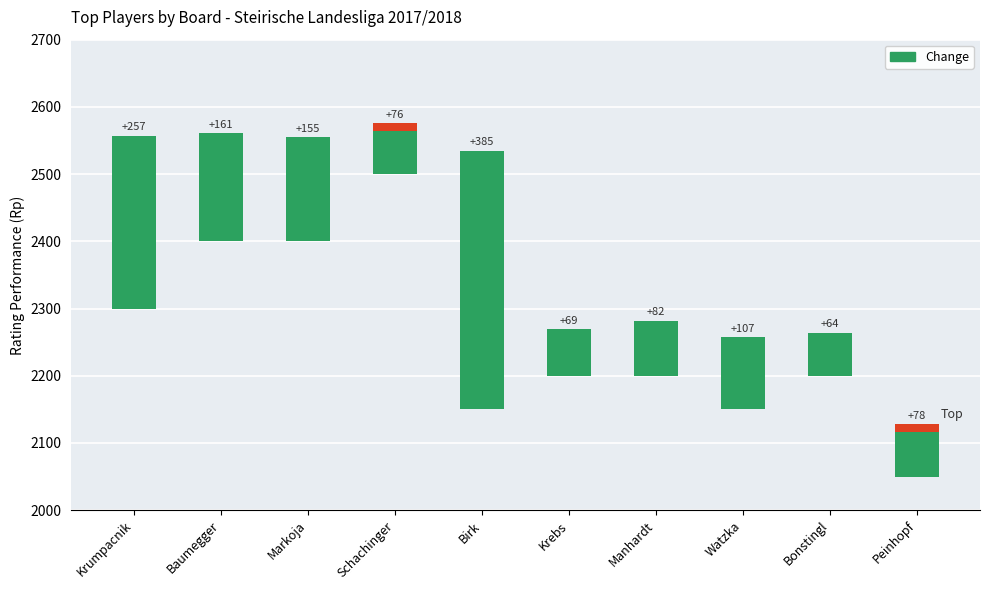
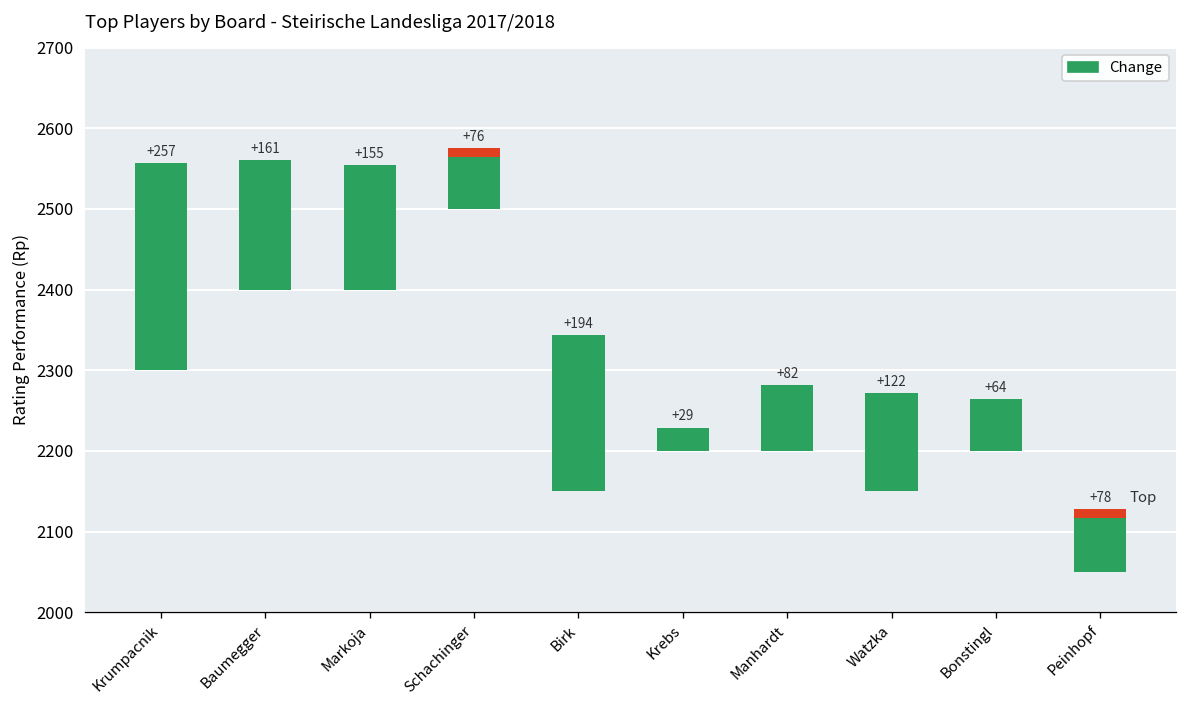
  {
    "Change": {
      "Krumpacnik": "+257",
      "Baumegger": "+161",
      "Markoja": "+155",
      "Schachinger": "+76",
-     "Birk": "+385",
-     "Krebs": "+69",
+     "Birk": "+194",
+     "Krebs": "+29",
      "Manhardt": "+82",
-     "Watzka": "+107",
+     "Watzka": "+122",
      "Bonstingl": "+64",
      "Peinhopf": "+78"
    }
  }
